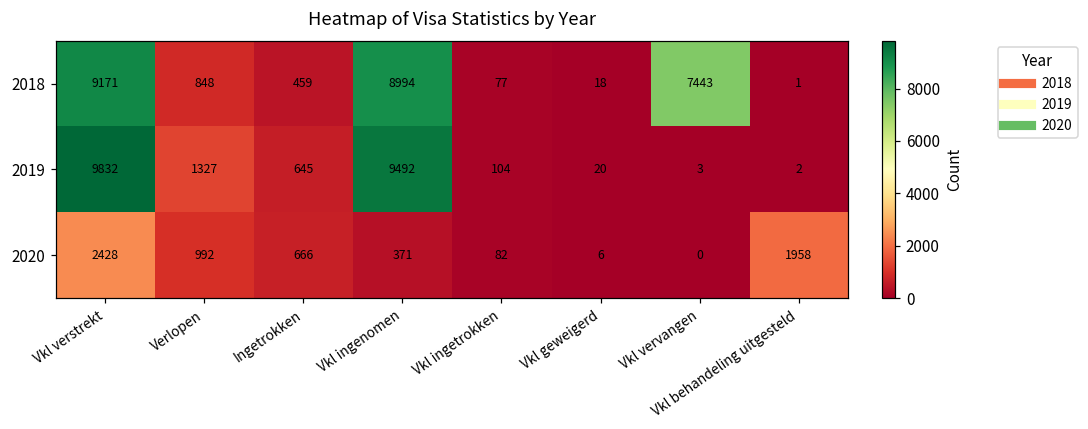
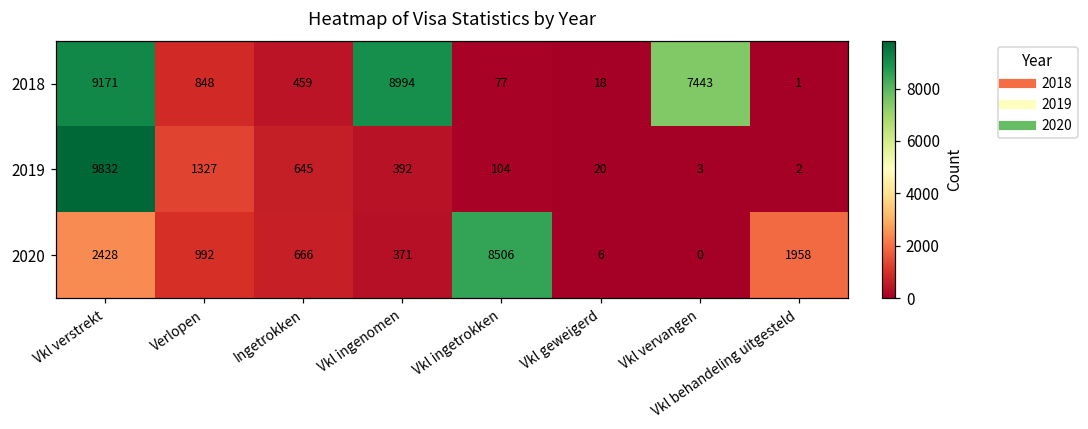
  {
    "2018": {
      "Vkl verstrekt": 9171,
      "Verlopen": 848,
      "Ingetrokken": 459,
      "Vkl ingenomen": 8994,
      "Vkl ingetrokken": 77,
      "Vkl geweigerd": 18,
      "Vkl vervangen": 7443,
      "Vkl behandeling uitgesteld": 1
    },
    "2019": {
      "Vkl verstrekt": 9832,
      "Verlopen": 1327,
      "Ingetrokken": 645,
-     "Vkl ingenomen": 9492,
+     "Vkl ingenomen": 392,
      "Vkl ingetrokken": 104,
      "Vkl geweigerd": 20,
      "Vkl vervangen": 3,
      "Vkl behandeling uitgesteld": 2
    },
    "2020": {
      "Vkl verstrekt": 2428,
      "Verlopen": 992,
      "Ingetrokken": 666,
      "Vkl ingenomen": 371,
-     "Vkl ingetrokken": 82,
+     "Vkl ingetrokken": 8506,
      "Vkl geweigerd": 6,
      "Vkl vervangen": 0,
      "Vkl behandeling uitgesteld": 1958
    }
  }
